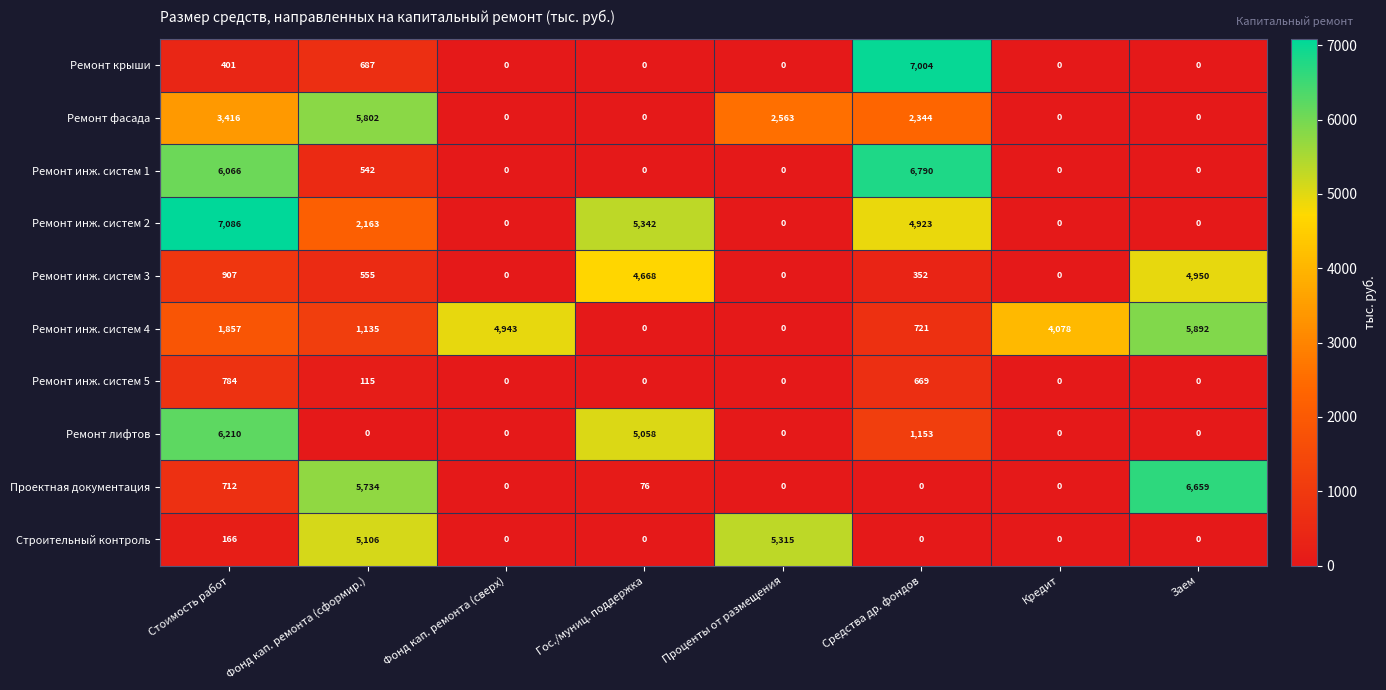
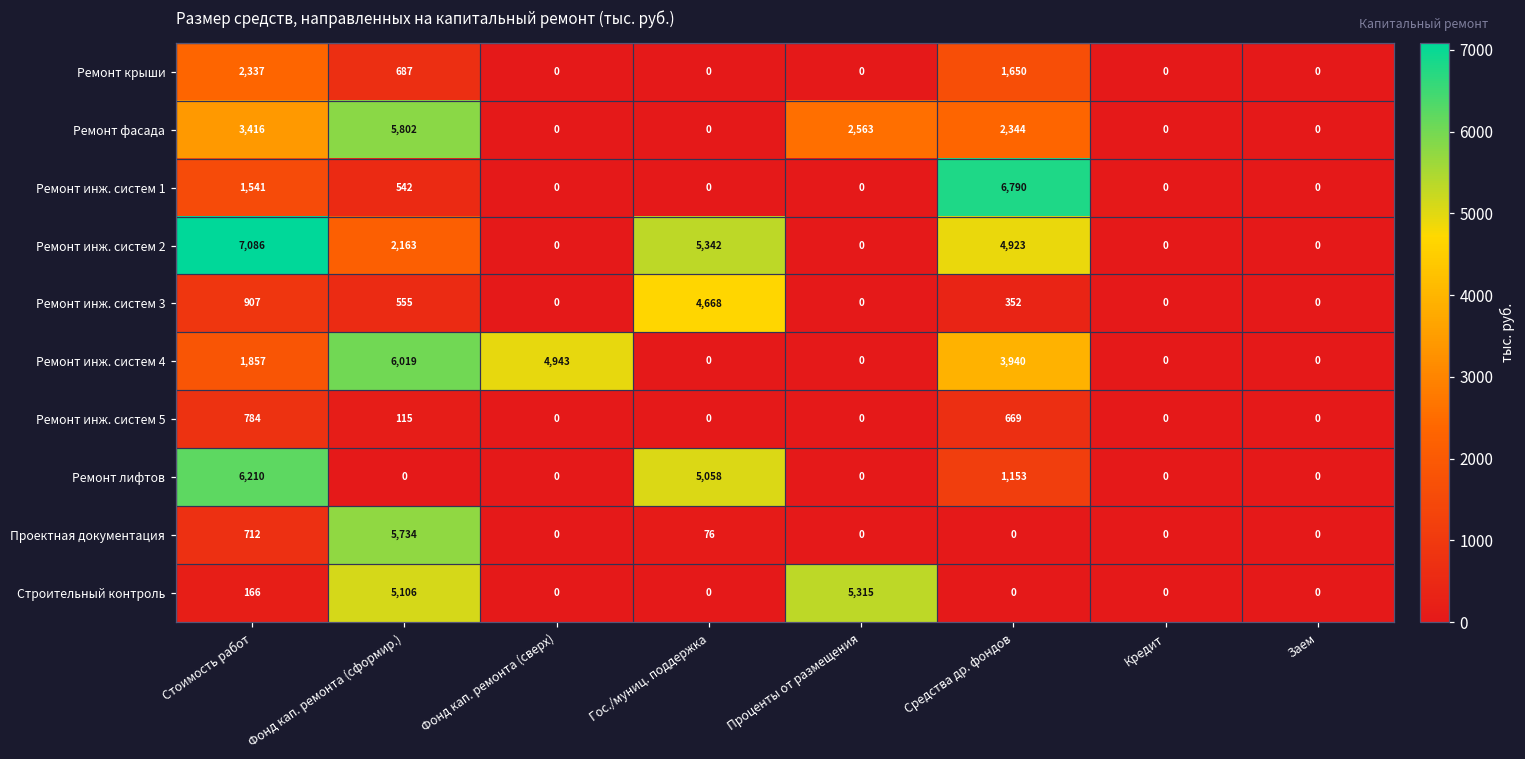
  {
    "Ремонт крыши": {
-     "Стоимость работ": "401",
+     "Стоимость работ": "2,337",
      "Фонд кап. ремонта (сформир.)": "687",
      "Фонд кап. ремонта (сверх)": "0",
      "Гос./муниц. поддержка": "0",
      "Проценты от размещения": "0",
-     "Средства др. фондов": "7,004",
+     "Средства др. фондов": "1,650",
      "Кредит": "0",
      "Заем": "0"
    },
    "Ремонт фасада": {
      "Стоимость работ": "3,416",
      "Фонд кап. ремонта (сформир.)": "5,802",
      "Фонд кап. ремонта (сверх)": "0",
      "Гос./муниц. поддержка": "0",
      "Проценты от размещения": "2,563",
      "Средства др. фондов": "2,344",
      "Кредит": "0",
      "Заем": "0"
    },
    "Ремонт инж. систем 1": {
-     "Стоимость работ": "6,066",
+     "Стоимость работ": "1,541",
      "Фонд кап. ремонта (сформир.)": "542",
      "Фонд кап. ремонта (сверх)": "0",
      "Гос./муниц. поддержка": "0",
      "Проценты от размещения": "0",
      "Средства др. фондов": "6,790",
      "Кредит": "0",
      "Заем": "0"
    },
    "Ремонт инж. систем 2": {
      "Стоимость работ": "7,086",
      "Фонд кап. ремонта (сформир.)": "2,163",
      "Фонд кап. ремонта (сверх)": "0",
      "Гос./муниц. поддержка": "5,342",
      "Проценты от размещения": "0",
      "Средства др. фондов": "4,923",
      "Кредит": "0",
      "Заем": "0"
    },
    "Ремонт инж. систем 3": {
      "Стоимость работ": "907",
      "Фонд кап. ремонта (сформир.)": "555",
      "Фонд кап. ремонта (сверх)": "0",
      "Гос./муниц. поддержка": "4,668",
      "Проценты от размещения": "0",
      "Средства др. фондов": "352",
      "Кредит": "0",
-     "Заем": "4,950"
+     "Заем": "0"
    },
    "Ремонт инж. систем 4": {
      "Стоимость работ": "1,857",
-     "Фонд кап. ремонта (сформир.)": "1,135",
+     "Фонд кап. ремонта (сформир.)": "6,019",
      "Фонд кап. ремонта (сверх)": "4,943",
      "Гос./муниц. поддержка": "0",
      "Проценты от размещения": "0",
-     "Средства др. фондов": "721",
-     "Кредит": "4,078",
-     "Заем": "5,892"
+     "Средства др. фондов": "3,940",
+     "Кредит": "0",
+     "Заем": "0"
    },
    "Ремонт инж. систем 5": {
      "Стоимость работ": "784",
      "Фонд кап. ремонта (сформир.)": "115",
      "Фонд кап. ремонта (сверх)": "0",
      "Гос./муниц. поддержка": "0",
      "Проценты от размещения": "0",
      "Средства др. фондов": "669",
      "Кредит": "0",
      "Заем": "0"
    },
    "Ремонт лифтов": {
      "Стоимость работ": "6,210",
      "Фонд кап. ремонта (сформир.)": "0",
      "Фонд кап. ремонта (сверх)": "0",
      "Гос./муниц. поддержка": "5,058",
      "Проценты от размещения": "0",
      "Средства др. фондов": "1,153",
      "Кредит": "0",
      "Заем": "0"
    },
    "Проектная документация": {
      "Стоимость работ": "712",
      "Фонд кап. ремонта (сформир.)": "5,734",
      "Фонд кап. ремонта (сверх)": "0",
      "Гос./муниц. поддержка": "76",
      "Проценты от размещения": "0",
      "Средства др. фондов": "0",
      "Кредит": "0",
-     "Заем": "6,659"
+     "Заем": "0"
    },
    "Строительный контроль": {
      "Стоимость работ": "166",
      "Фонд кап. ремонта (сформир.)": "5,106",
      "Фонд кап. ремонта (сверх)": "0",
      "Гос./муниц. поддержка": "0",
      "Проценты от размещения": "5,315",
      "Средства др. фондов": "0",
      "Кредит": "0",
      "Заем": "0"
    }
  }
